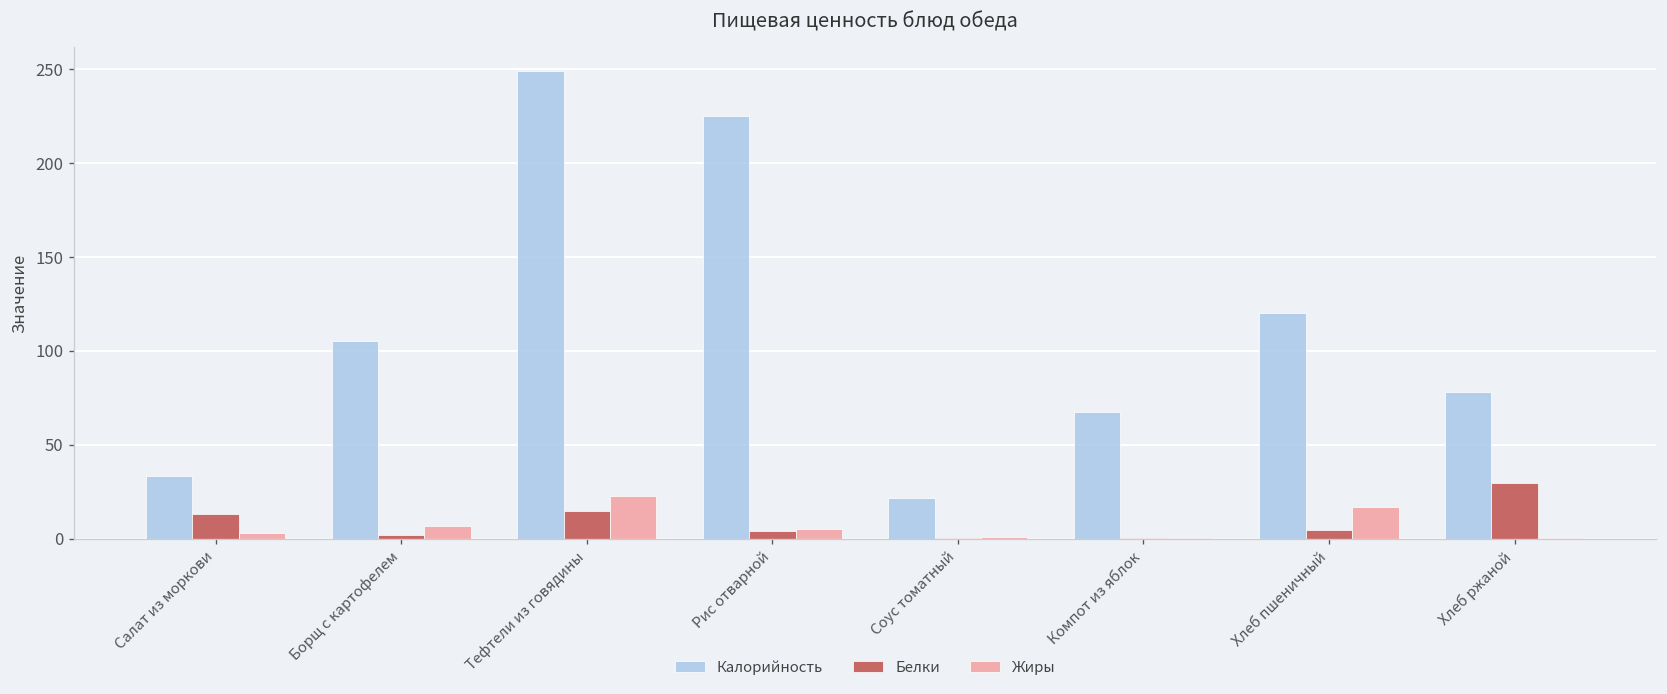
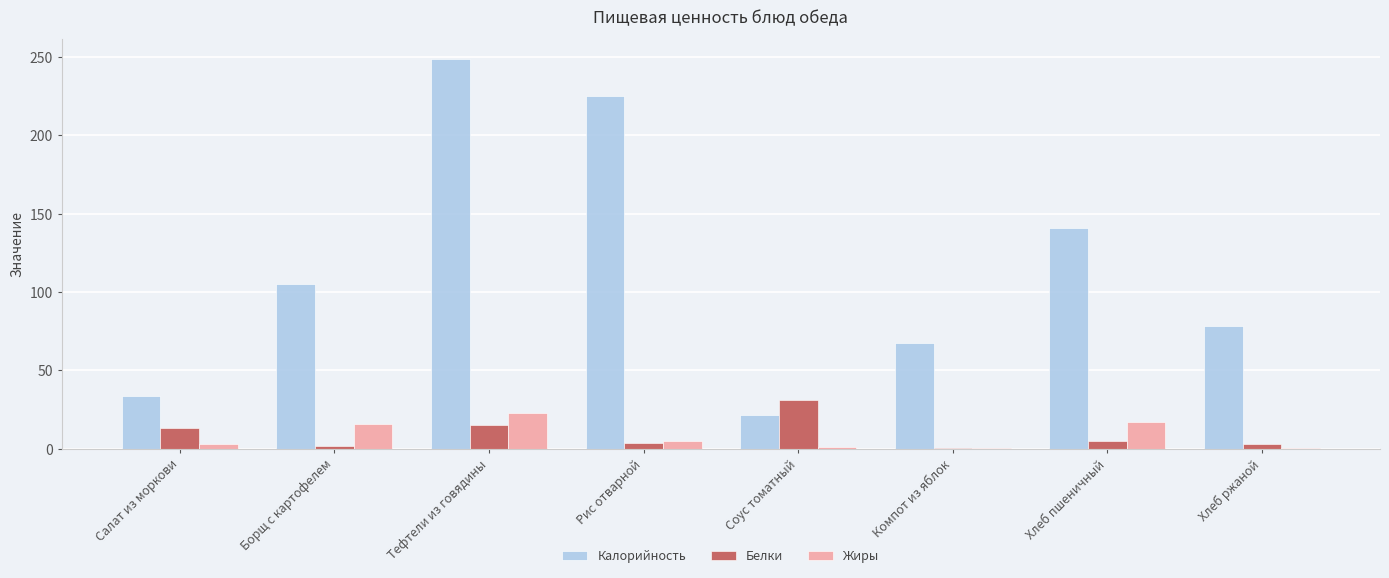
  {
    "Калорийность": {
      "Салат из моркови": 34,
      "Борщ с картофелем": 105,
      "Тефтели из говядины": 249,
      "Рис отварной": 225,
      "Соус томатный": 22,
      "Компот из яблок": 67,
-     "Хлеб пшеничный": 120,
+     "Хлеб пшеничный": 141,
      "Хлеб ржаной": 78
    },
    "Белки": {
      "Салат из моркови": 13,
      "Борщ с картофелем": 2,
      "Тефтели из говядины": 15,
      "Рис отварной": 4,
-     "Соус томатный": 0,
+     "Соус томатный": 31,
      "Хлеб пшеничный": 5,
-     "Хлеб ржаной": 30
+     "Хлеб ржаной": 3
    },
    "Жиры": {
      "Салат из моркови": 3,
-     "Борщ с картофелем": 7,
+     "Борщ с картофелем": 16,
      "Тефтели из говядины": 23,
      "Рис отварной": 5,
      "Хлеб пшеничный": 17
    }
  }
